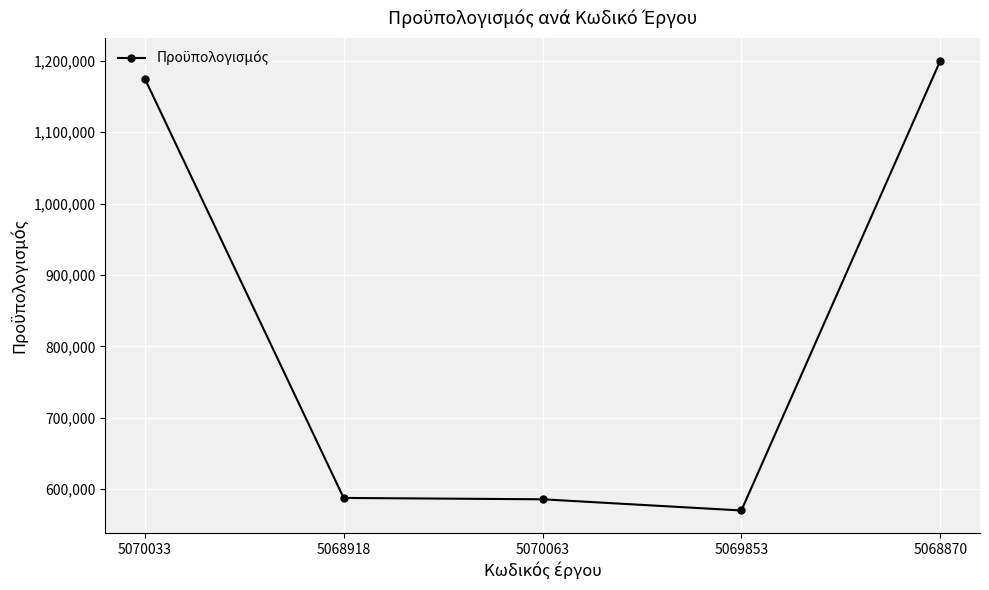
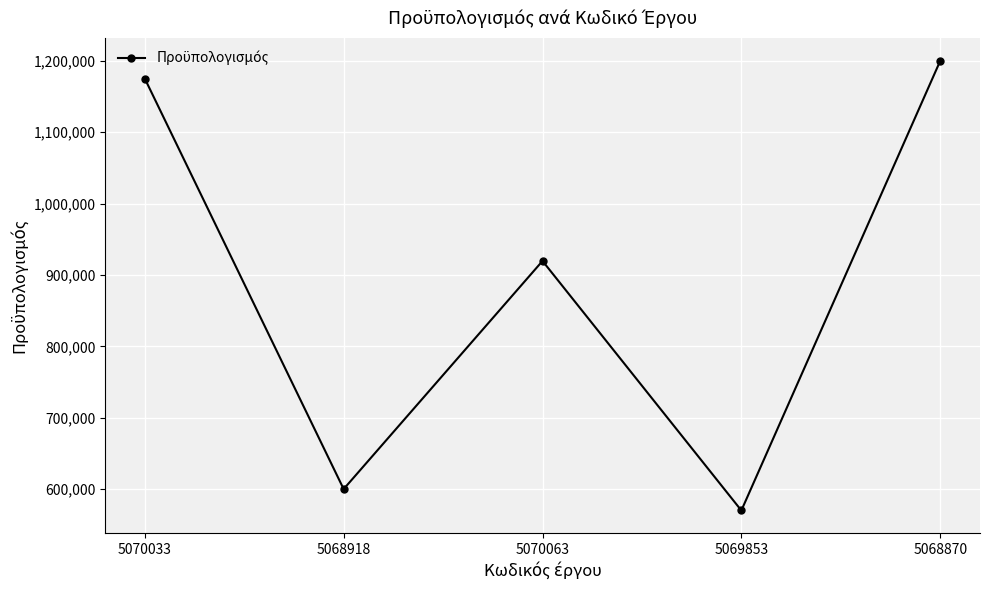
  {
    "5070033": "1,180,000",
-   "5068918": "590,000",
-   "5070063": "590,000",
+   "5068918": "600,000",
+   "5070063": "920,000",
    "5069853": "570,000",
    "5068870": "1,200,000"
  }
